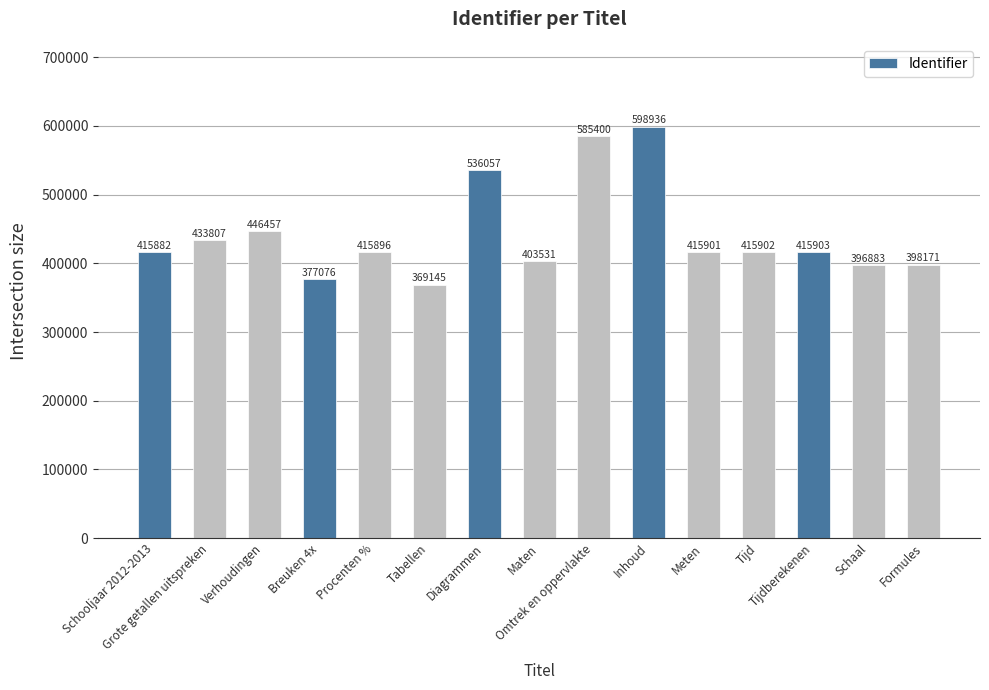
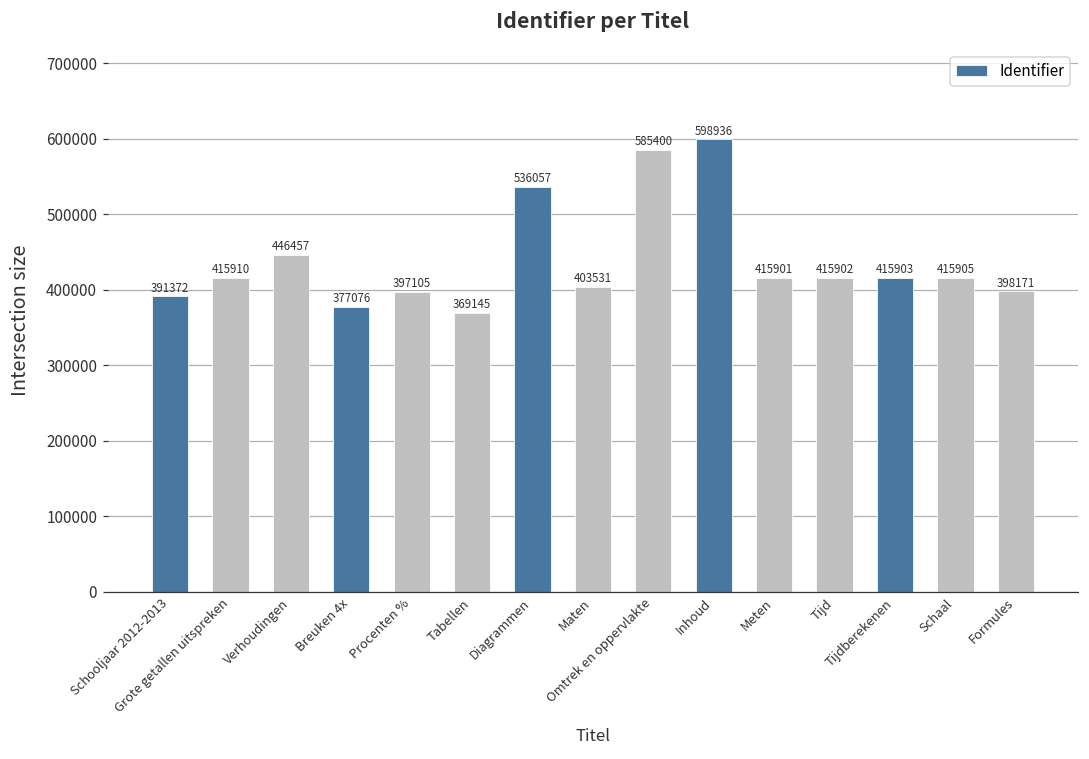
  {
-   "Schooljaar 2012-2013": 415882,
-   "Grote getallen uitspreken": 433807,
+   "Schooljaar 2012-2013": 391372,
+   "Grote getallen uitspreken": 415910,
    "Verhoudingen": 446457,
    "Breuken 4x": 377076,
-   "Procenten %": 415896,
+   "Procenten %": 397105,
    "Tabellen": 369145,
    "Diagrammen": 536057,
    "Maten": 403531,
    "Omtrek en oppervlakte": 585400,
    "Inhoud": 598936,
    "Meten": 415901,
    "Tijd": 415902,
    "Tijdberekenen": 415903,
-   "Schaal": 396883,
+   "Schaal": 415905,
    "Formules": 398171
  }
